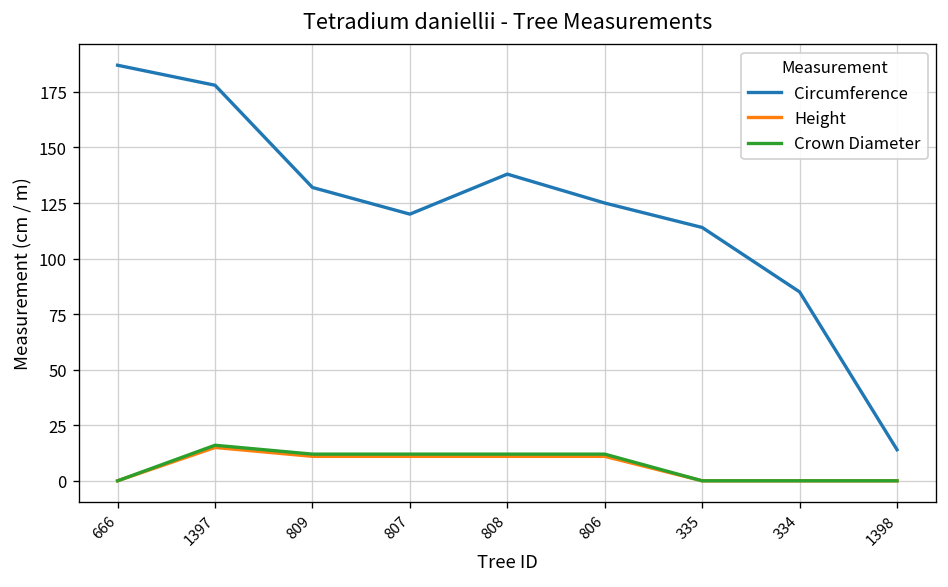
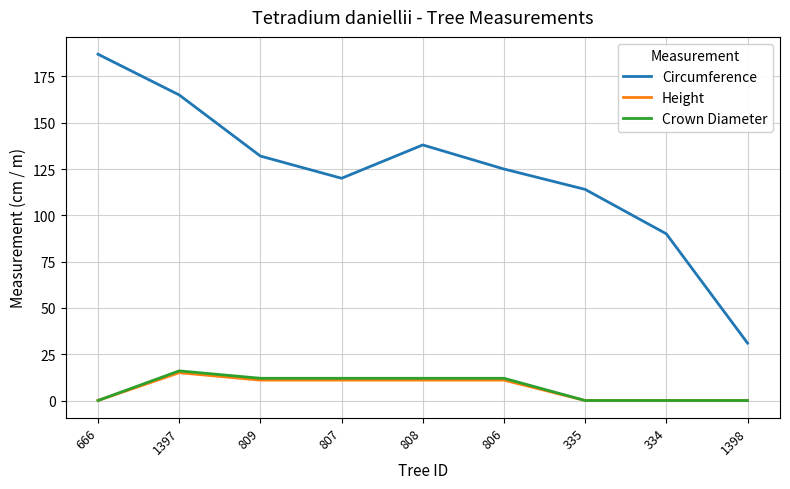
  {
    "Circumference": {
      "666": 187,
-     "1397": 178,
+     "1397": 165,
      "809": 132,
      "807": 120,
      "808": 138,
      "806": 125,
      "335": 114,
-     "334": 85,
-     "1398": 14
+     "334": 90,
+     "1398": 31
    }
  }
